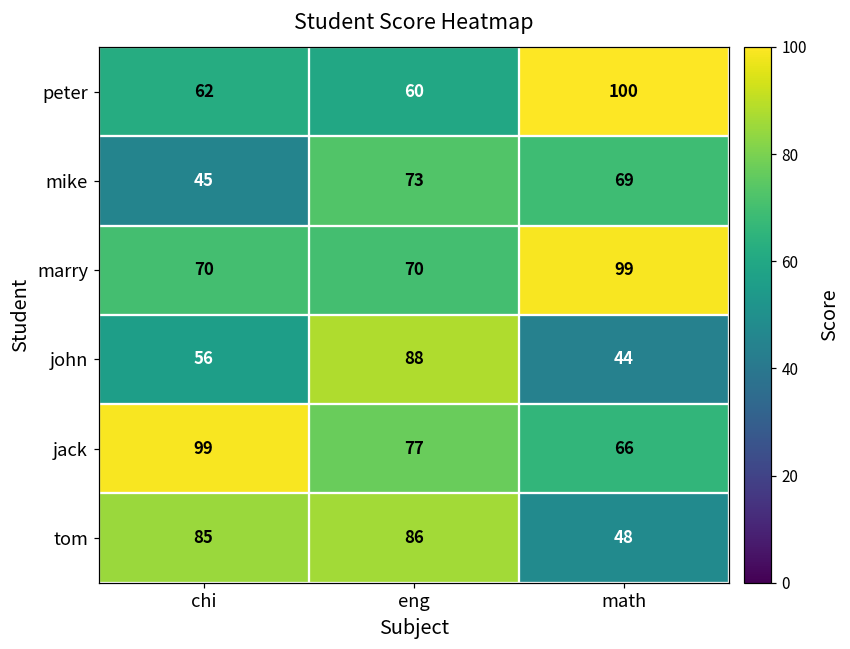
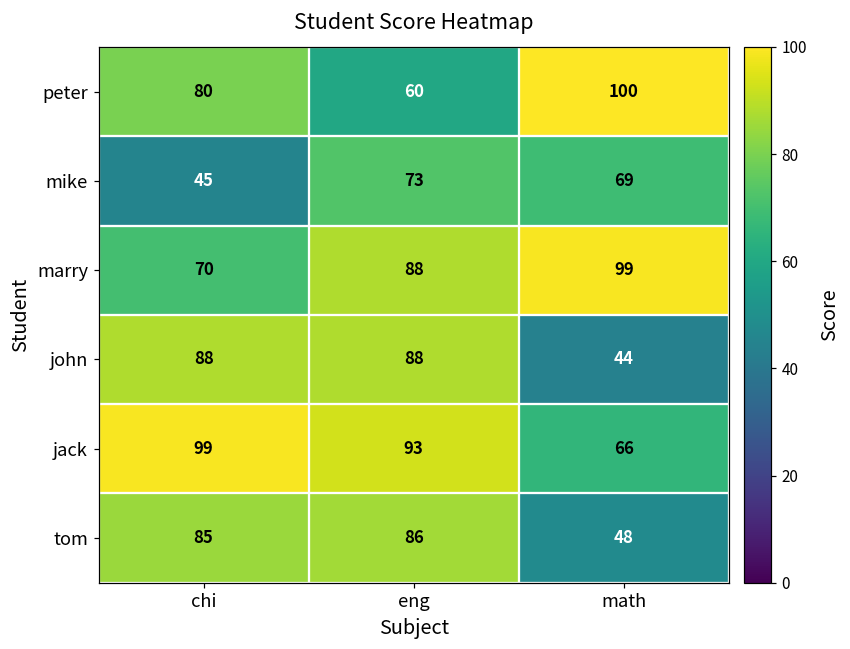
  {
    "peter": {
-     "chi": 62,
+     "chi": 80,
      "eng": 60,
      "math": 100
    },
    "mike": {
      "chi": 45,
      "eng": 73,
      "math": 69
    },
    "marry": {
      "chi": 70,
-     "eng": 70,
+     "eng": 88,
      "math": 99
    },
    "john": {
-     "chi": 56,
+     "chi": 88,
      "eng": 88,
      "math": 44
    },
    "jack": {
      "chi": 99,
-     "eng": 77,
+     "eng": 93,
      "math": 66
    },
    "tom": {
      "chi": 85,
      "eng": 86,
      "math": 48
    }
  }
